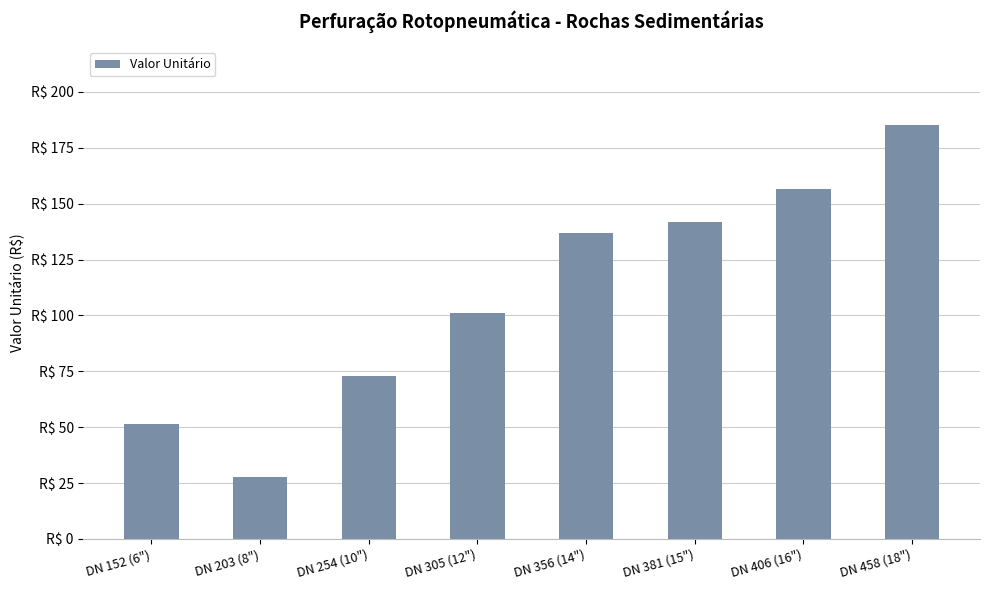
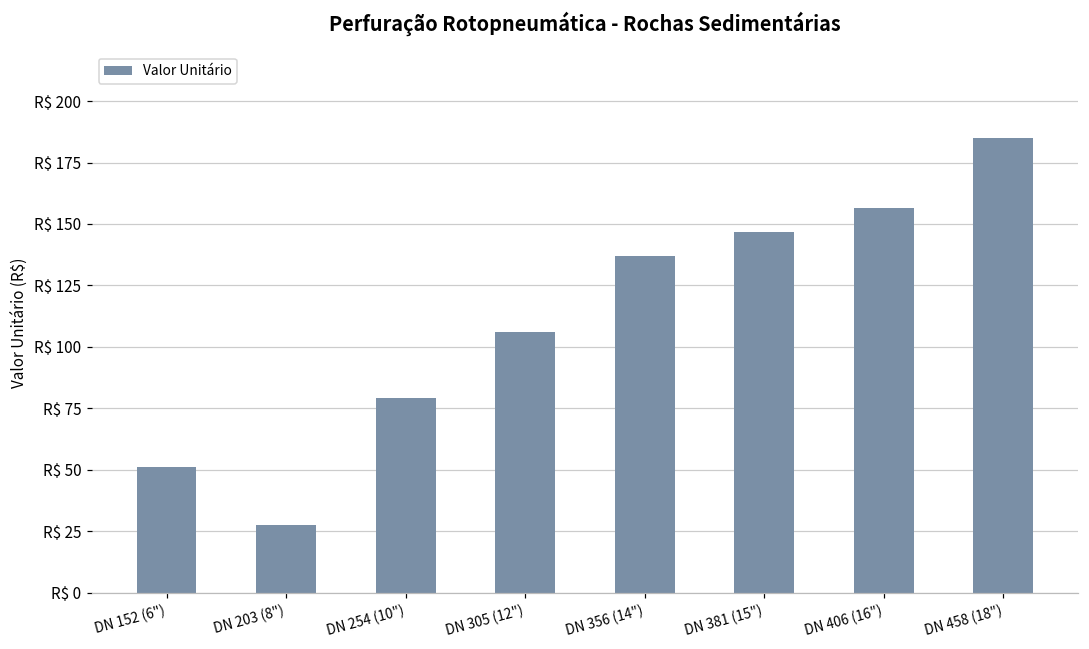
  {
    "DN 152 (6\")": "R$ 51",
    "DN 203 (8\")": "R$ 28",
-   "DN 254 (10\")": "R$ 73",
-   "DN 305 (12\")": "R$ 101",
+   "DN 254 (10\")": "R$ 79",
+   "DN 305 (12\")": "R$ 106",
    "DN 356 (14\")": "R$ 137",
-   "DN 381 (15\")": "R$ 142",
+   "DN 381 (15\")": "R$ 147",
    "DN 406 (16\")": "R$ 157",
    "DN 458 (18\")": "R$ 185"
  }
